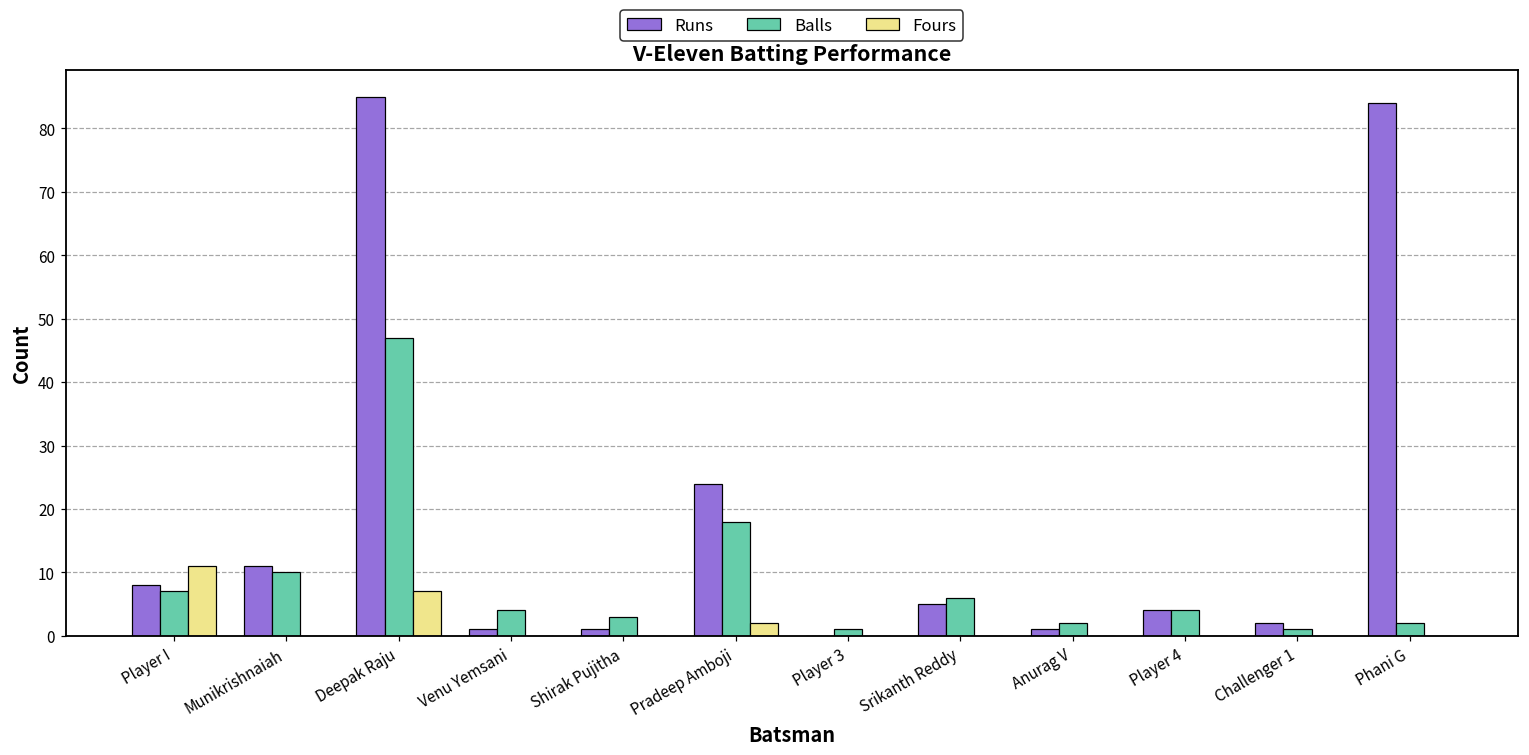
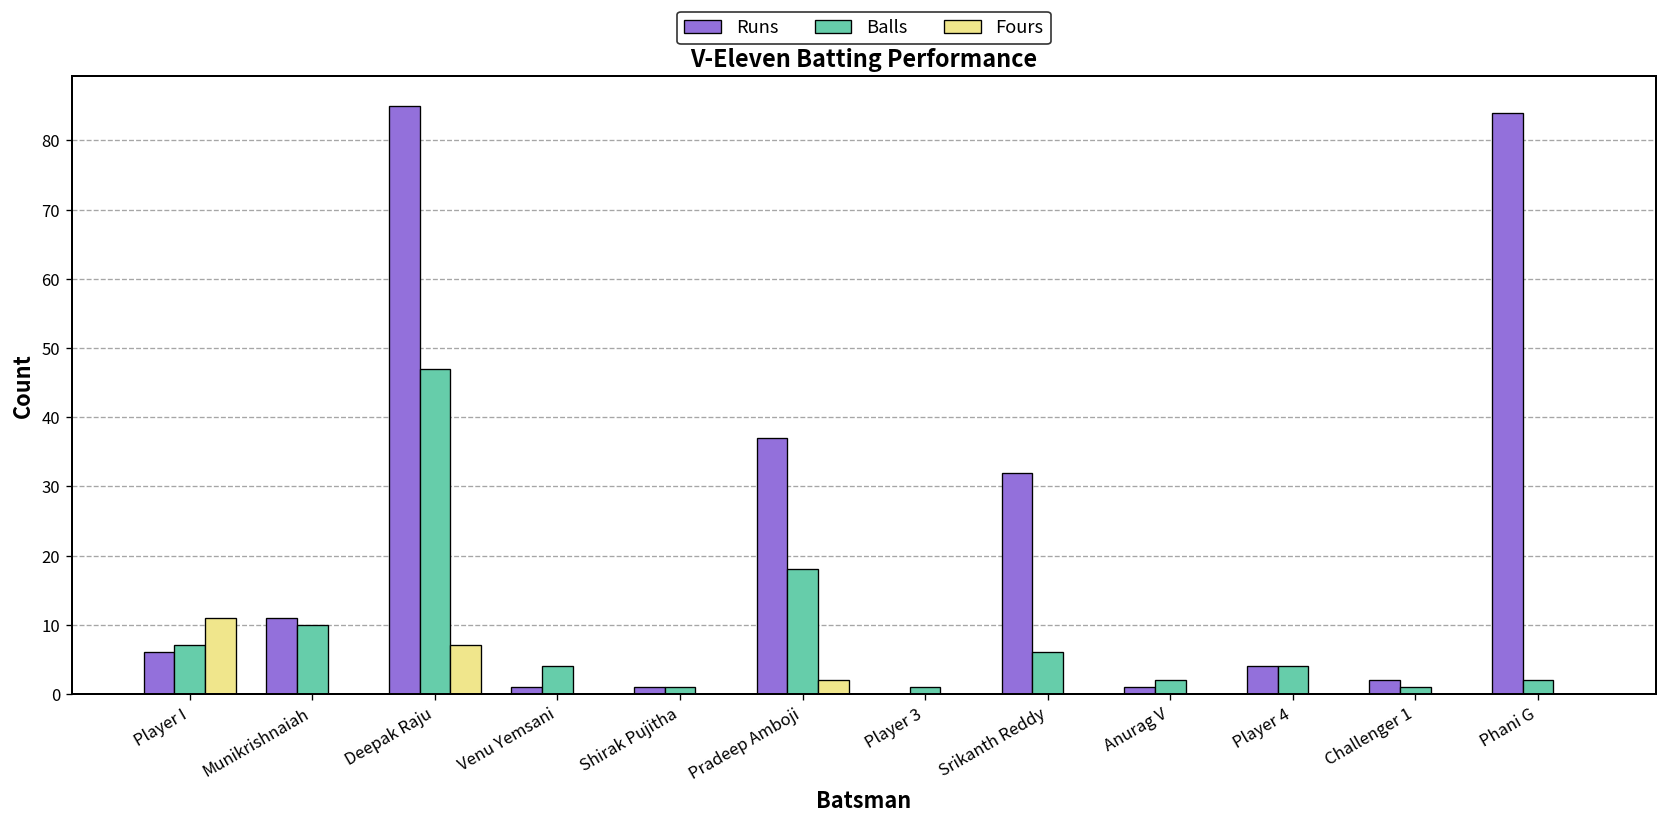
  {
    "Runs": {
-     "Player I": 8,
+     "Player I": 6,
      "Munikrishnaiah": 11,
      "Deepak Raju": 85,
      "Venu Yemsani": 1,
      "Shirak Pujitha": 1,
-     "Pradeep Amboji": 24,
+     "Pradeep Amboji": 37,
      "Player 3": 0,
-     "Srikanth Reddy": 5,
+     "Srikanth Reddy": 32,
      "Anurag V": 1,
      "Player 4": 4,
      "Challenger 1": 2,
      "Phani G": 84
    },
    "Balls": {
      "Player I": 7,
      "Munikrishnaiah": 10,
      "Deepak Raju": 47,
      "Venu Yemsani": 4,
-     "Shirak Pujitha": 3,
+     "Shirak Pujitha": 1,
      "Pradeep Amboji": 18,
      "Player 3": 1,
      "Srikanth Reddy": 6,
      "Anurag V": 2,
      "Player 4": 4,
      "Challenger 1": 1,
      "Phani G": 2
    },
    "Fours": {
      "Player I": 11,
      "Munikrishnaiah": 0,
      "Deepak Raju": 7,
      "Venu Yemsani": 0,
      "Shirak Pujitha": 0,
      "Pradeep Amboji": 2,
      "Player 3": 0,
      "Srikanth Reddy": 0,
      "Anurag V": 0,
      "Player 4": 0,
      "Challenger 1": 0,
      "Phani G": 0
    }
  }
